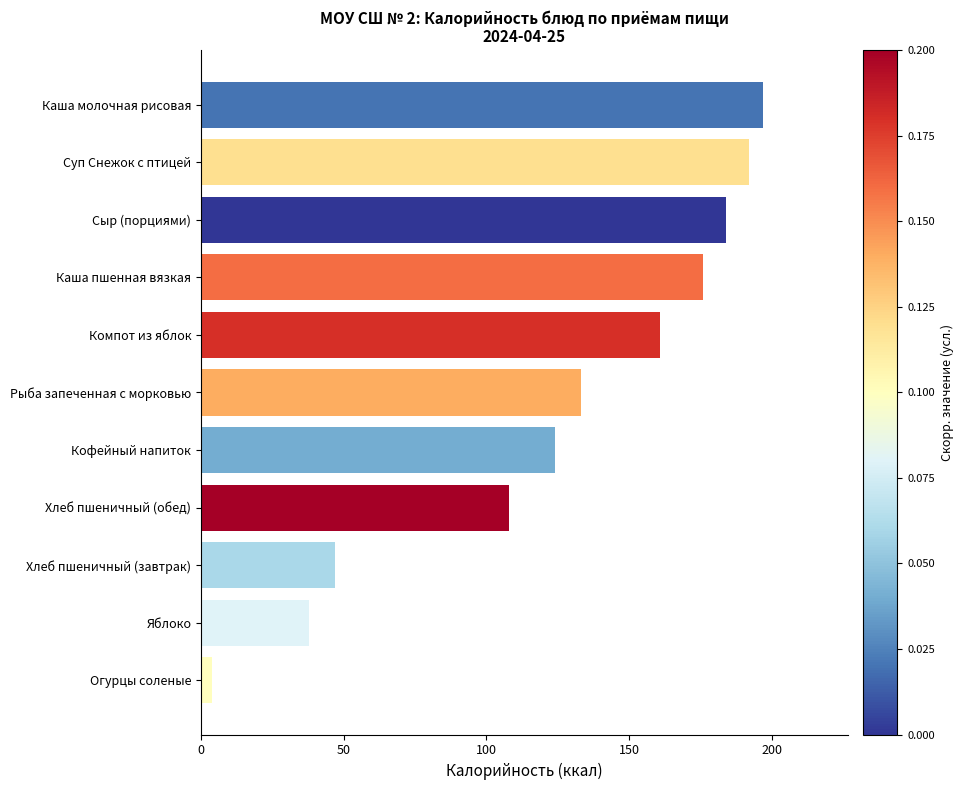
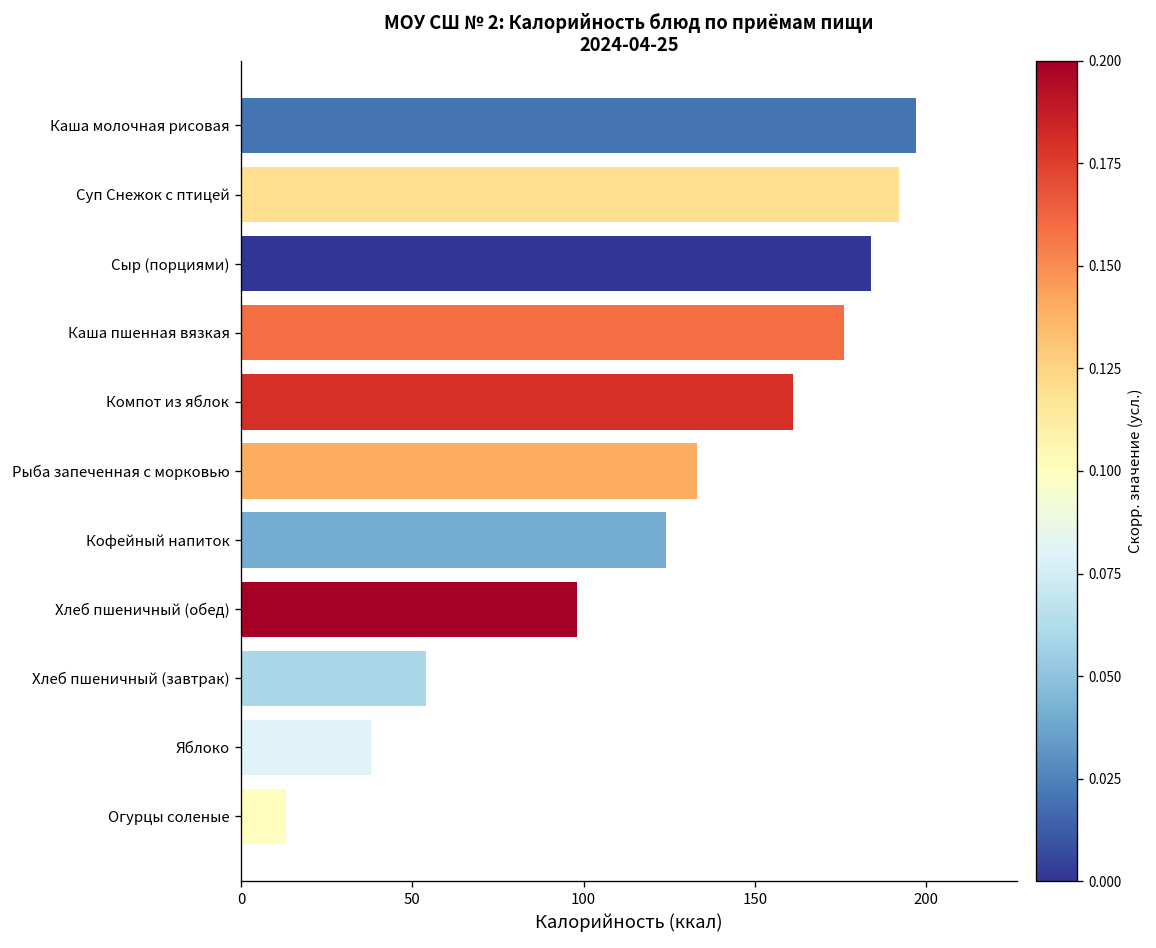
  {
    "Каша молочная рисовая": 197,
    "Суп Снежок с птицей": 192,
    "Сыр (порциями)": 184,
    "Каша пшенная вязкая": 176,
    "Компот из яблок": 161,
    "Рыба запеченная с морковью": 133,
    "Кофейный напиток": 124,
-   "Хлеб пшеничный (обед)": 108,
-   "Хлеб пшеничный (завтрак)": 47,
+   "Хлеб пшеничный (обед)": 98,
+   "Хлеб пшеничный (завтрак)": 54,
    "Яблоко": 38,
-   "Огурцы соленые": 4
+   "Огурцы соленые": 13
  }
